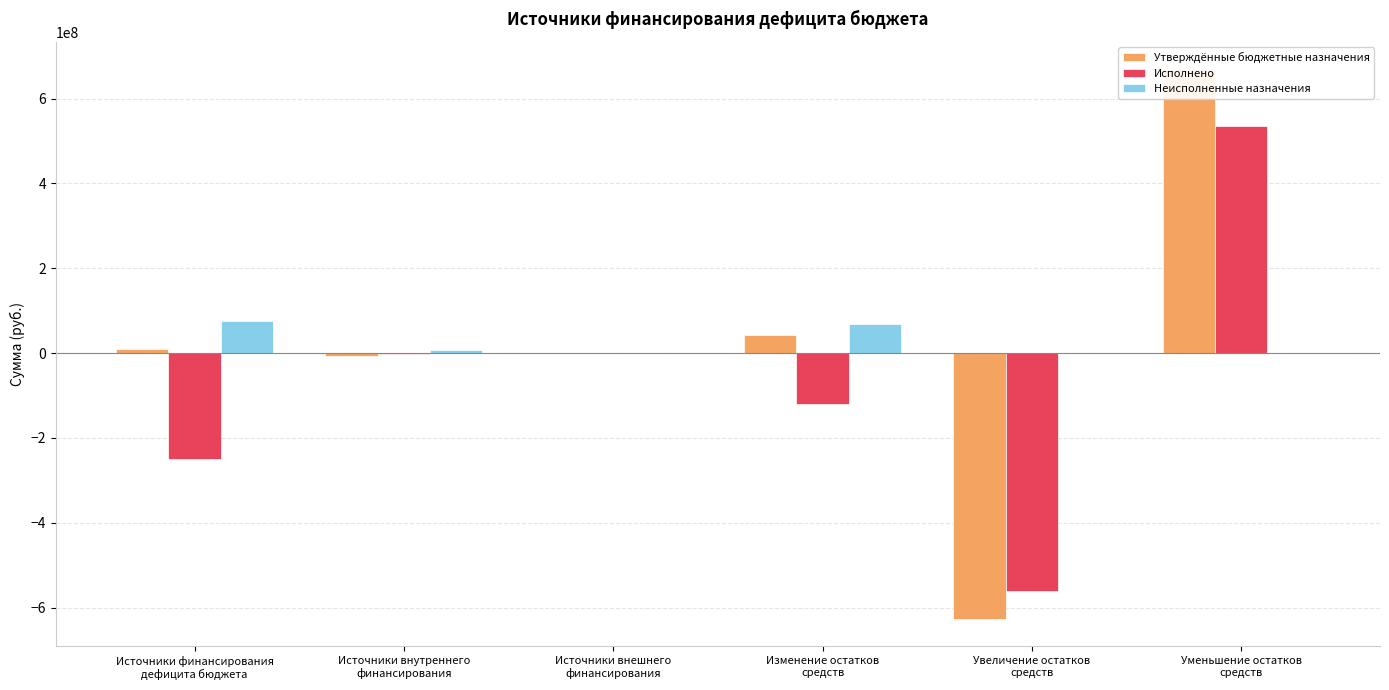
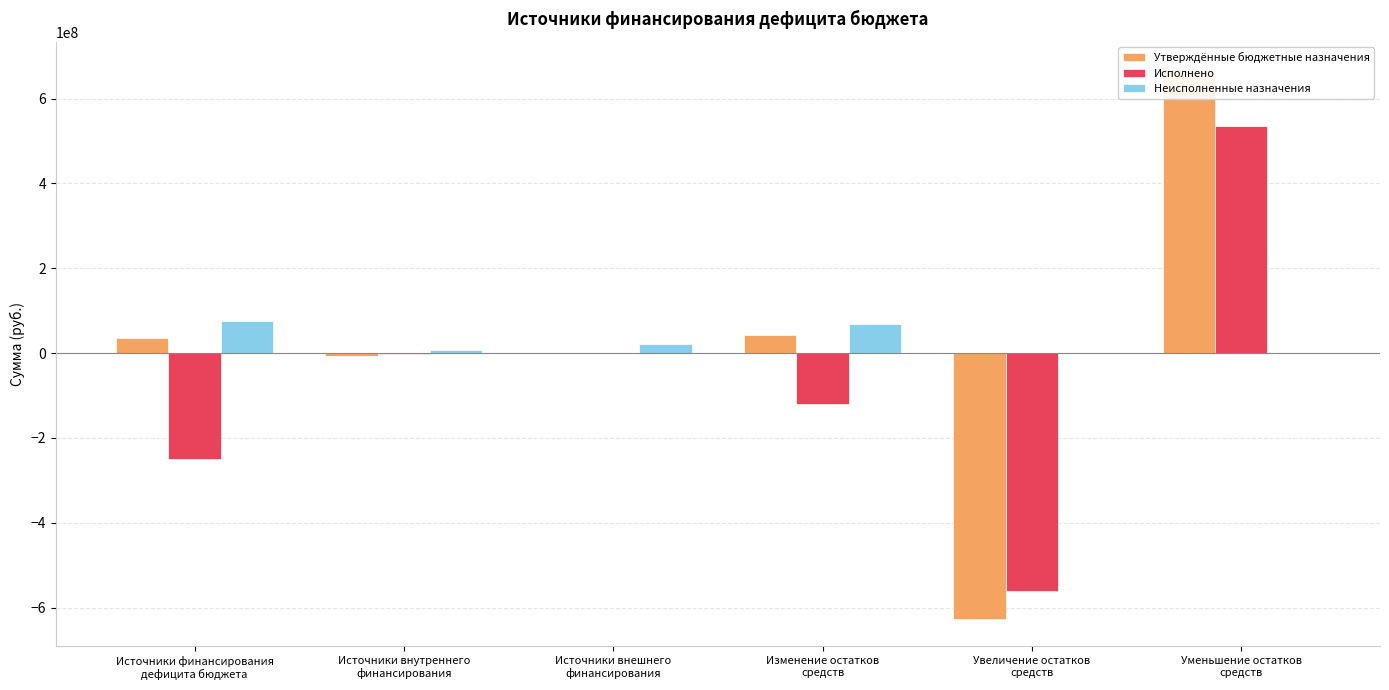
  {
    "Утверждённые бюджетные назначения": {
-     "Источники финансирования дефицита бюджета": 10000000,
+     "Источники финансирования дефицита бюджета": 40000000,
      "Источники внутреннего финансирования": -10000000,
      "Источники внешнего финансирования": 0,
      "Изменение остатков средств": 40000000,
      "Увеличение остатков средств": -630000000
    },
    "Исполнено": {
      "Источники финансирования дефицита бюджета": -250000000,
      "Источники внешнего финансирования": 0,
      "Изменение остатков средств": -120000000,
      "Увеличение остатков средств": -560000000,
      "Уменьшение остатков средств": 530000000
    },
    "Неисполненные назначения": {
      "Источники финансирования дефицита бюджета": 80000000,
      "Источники внутреннего финансирования": 10000000,
-     "Источники внешнего финансирования": 0,
+     "Источники внешнего финансирования": 20000000,
      "Изменение остатков средств": 70000000,
      "Увеличение остатков средств": 0,
      "Уменьшение остатков средств": 0
    }
  }
